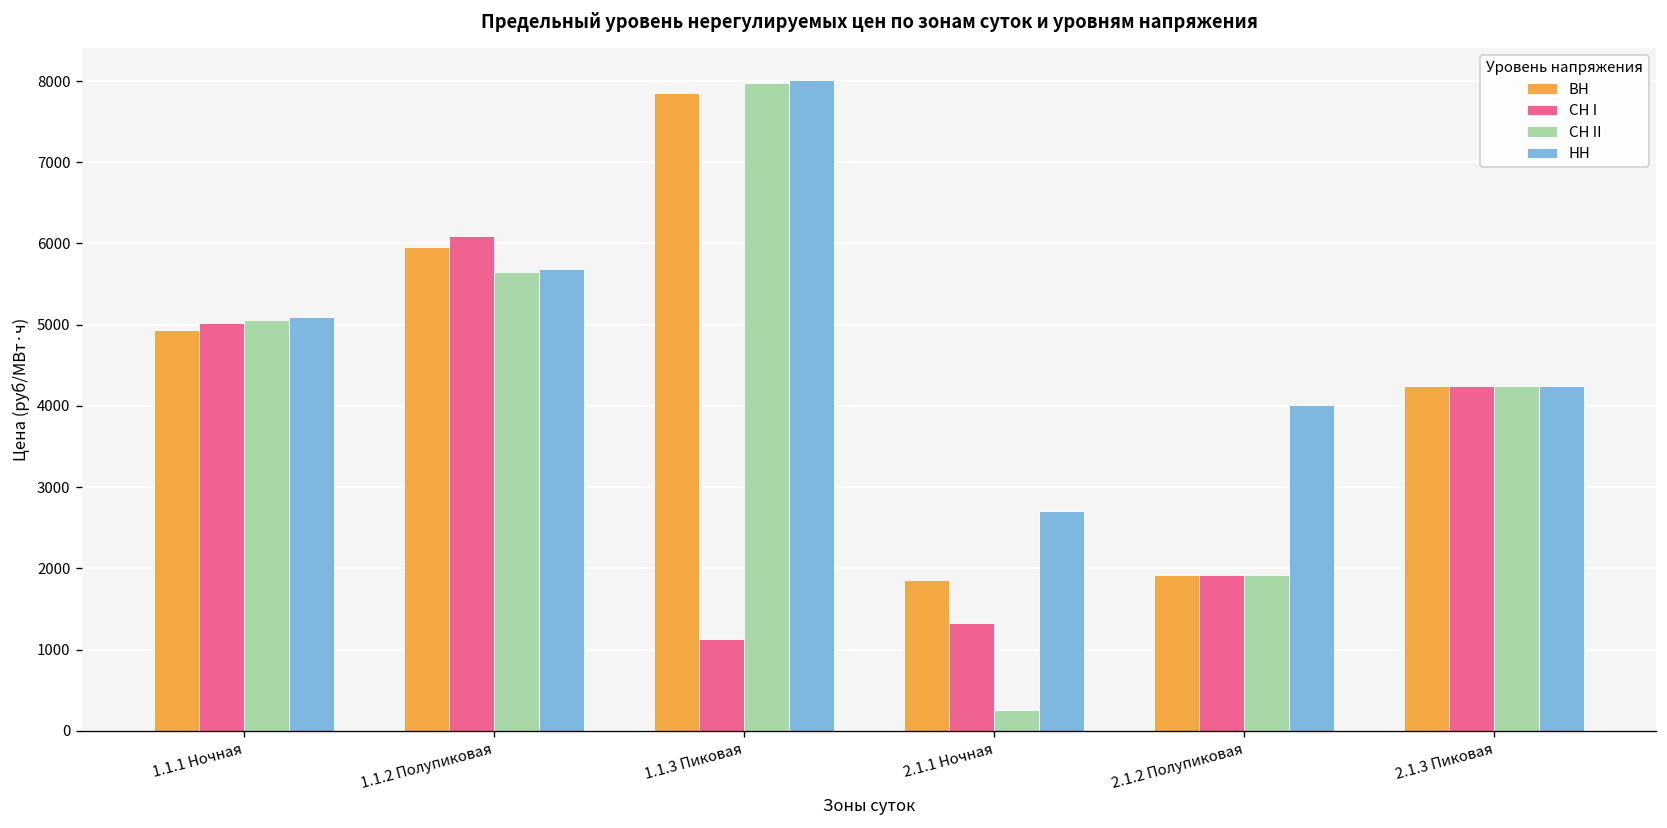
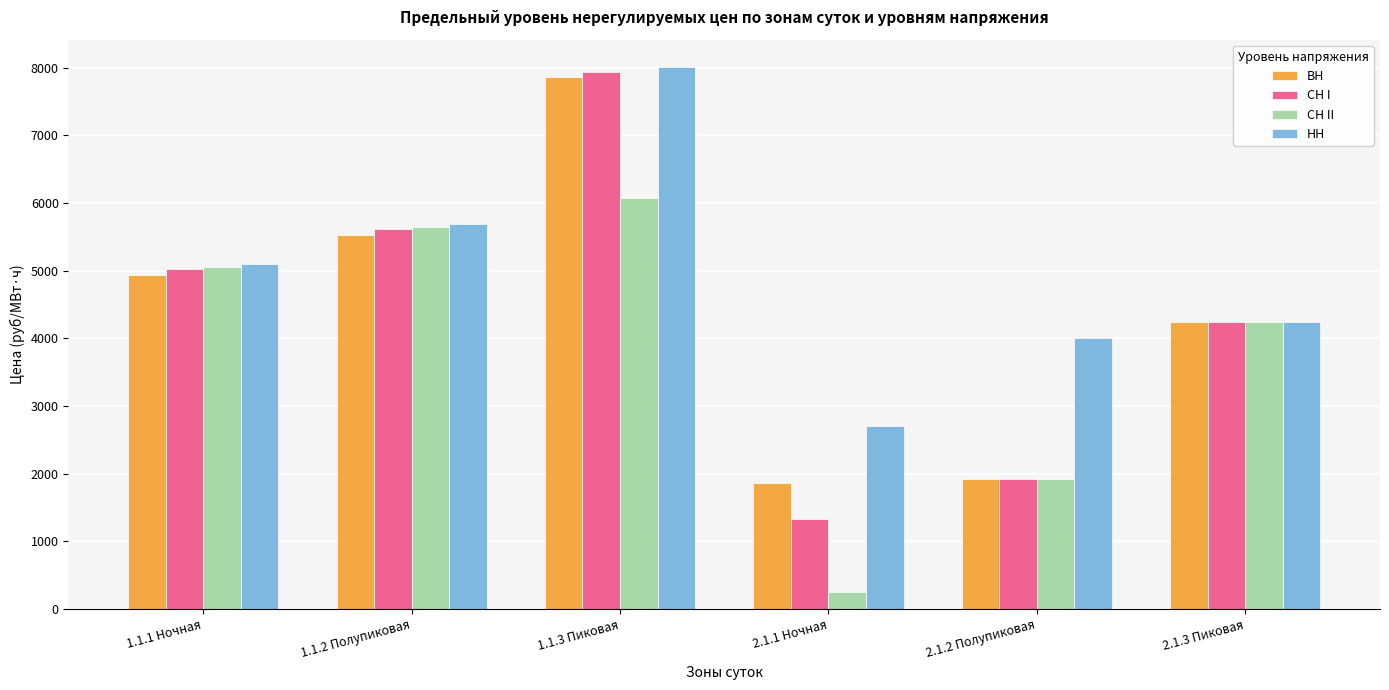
  {
    "ВН": {
      "1.1.1 Ночная": 4900,
-     "1.1.2 Полупиковая": 6000,
+     "1.1.2 Полупиковая": 5500,
      "1.1.3 Пиковая": 7900,
      "2.1.1 Ночная": 1900,
      "2.1.2 Полупиковая": 1900,
      "2.1.3 Пиковая": 4200
    },
    "СН I": {
      "1.1.1 Ночная": 5000,
-     "1.1.2 Полупиковая": 6100,
-     "1.1.3 Пиковая": 1100,
+     "1.1.2 Полупиковая": 5600,
+     "1.1.3 Пиковая": 7900,
      "2.1.1 Ночная": 1300,
      "2.1.2 Полупиковая": 1900,
      "2.1.3 Пиковая": 4200
    },
    "СН II": {
      "1.1.1 Ночная": 5100,
      "1.1.2 Полупиковая": 5600,
-     "1.1.3 Пиковая": 8000,
+     "1.1.3 Пиковая": 6100,
      "2.1.1 Ночная": 300,
      "2.1.2 Полупиковая": 1900,
      "2.1.3 Пиковая": 4200
    },
    "НН": {
      "1.1.1 Ночная": 5100,
      "1.1.2 Полупиковая": 5700,
      "1.1.3 Пиковая": 8000,
      "2.1.1 Ночная": 2700,
      "2.1.2 Полупиковая": 4000,
      "2.1.3 Пиковая": 4200
    }
  }
